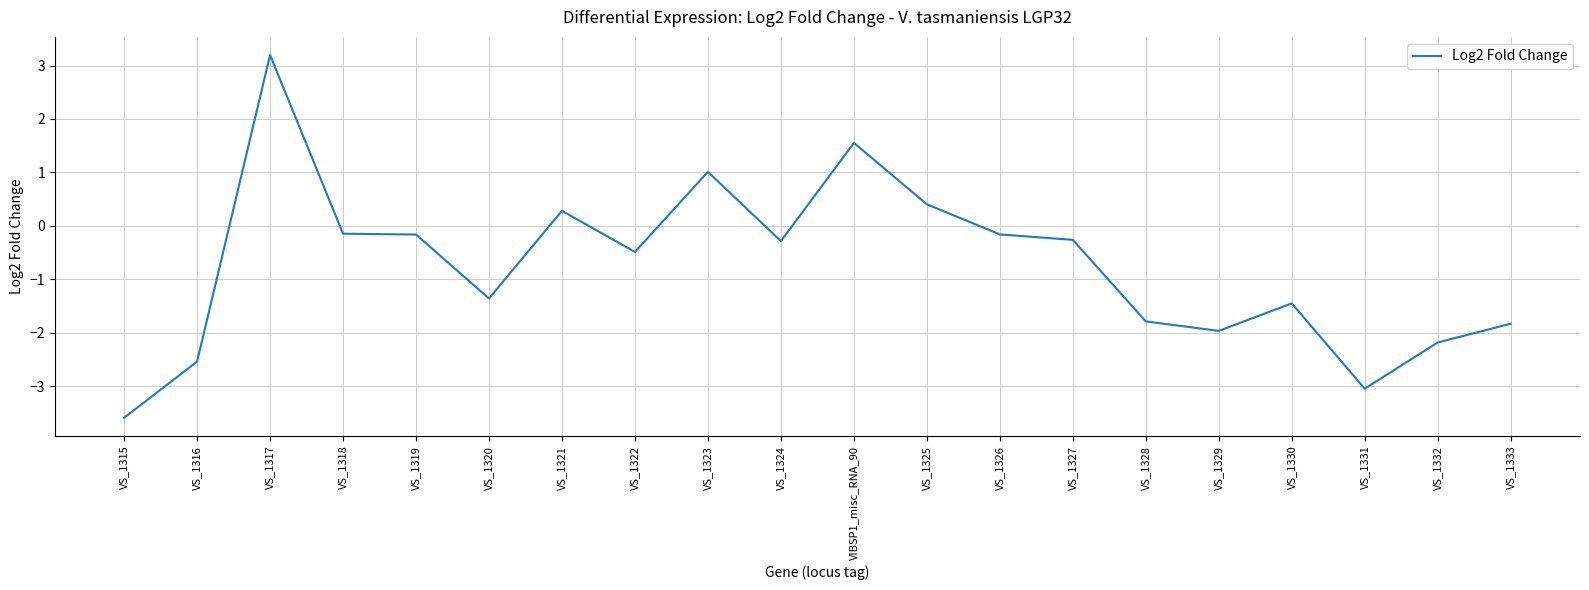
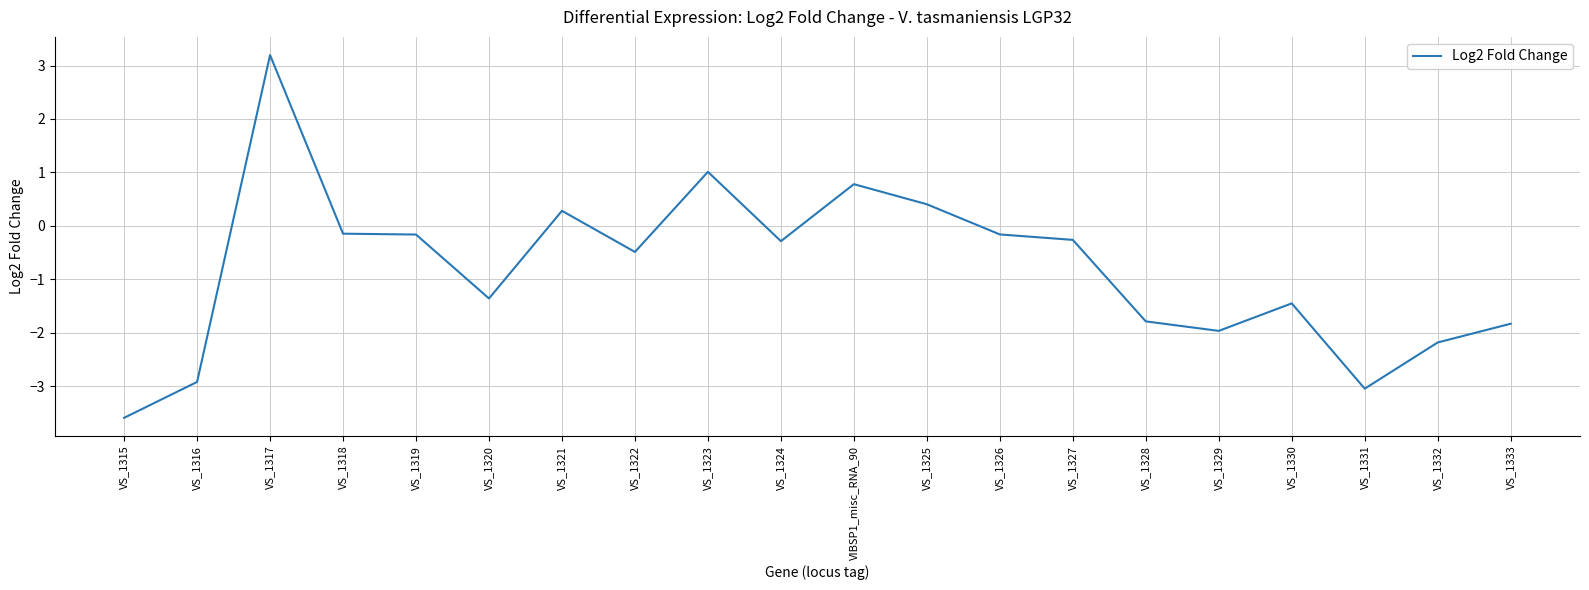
  {
    "VS_1315": -3.6,
-   "VS_1316": -2.5,
+   "VS_1316": -2.9,
    "VS_1317": 3.2,
    "VS_1318": -0.1,
    "VS_1319": -0.2,
    "VS_1320": -1.4,
    "VS_1321": 0.3,
    "VS_1322": -0.5,
    "VS_1323": 1.0,
    "VS_1324": -0.3,
-   "VIBSP1_misc_RNA_90": 1.6,
+   "VIBSP1_misc_RNA_90": 0.8,
    "VS_1325": 0.4,
    "VS_1326": -0.2,
    "VS_1327": -0.3,
    "VS_1328": -1.8,
    "VS_1329": -2.0,
    "VS_1330": -1.5,
    "VS_1331": -3.1,
    "VS_1332": -2.2,
    "VS_1333": -1.8
  }
